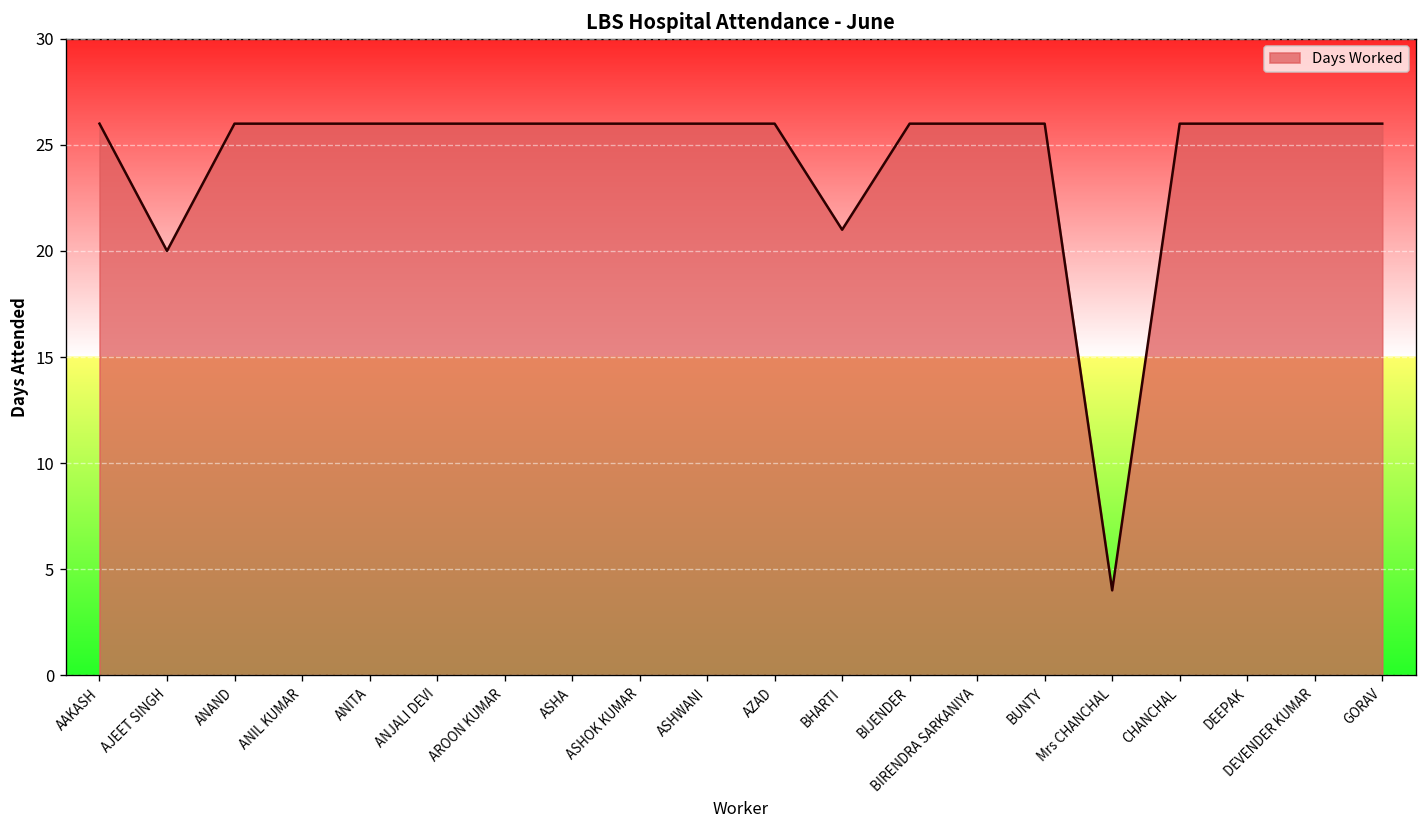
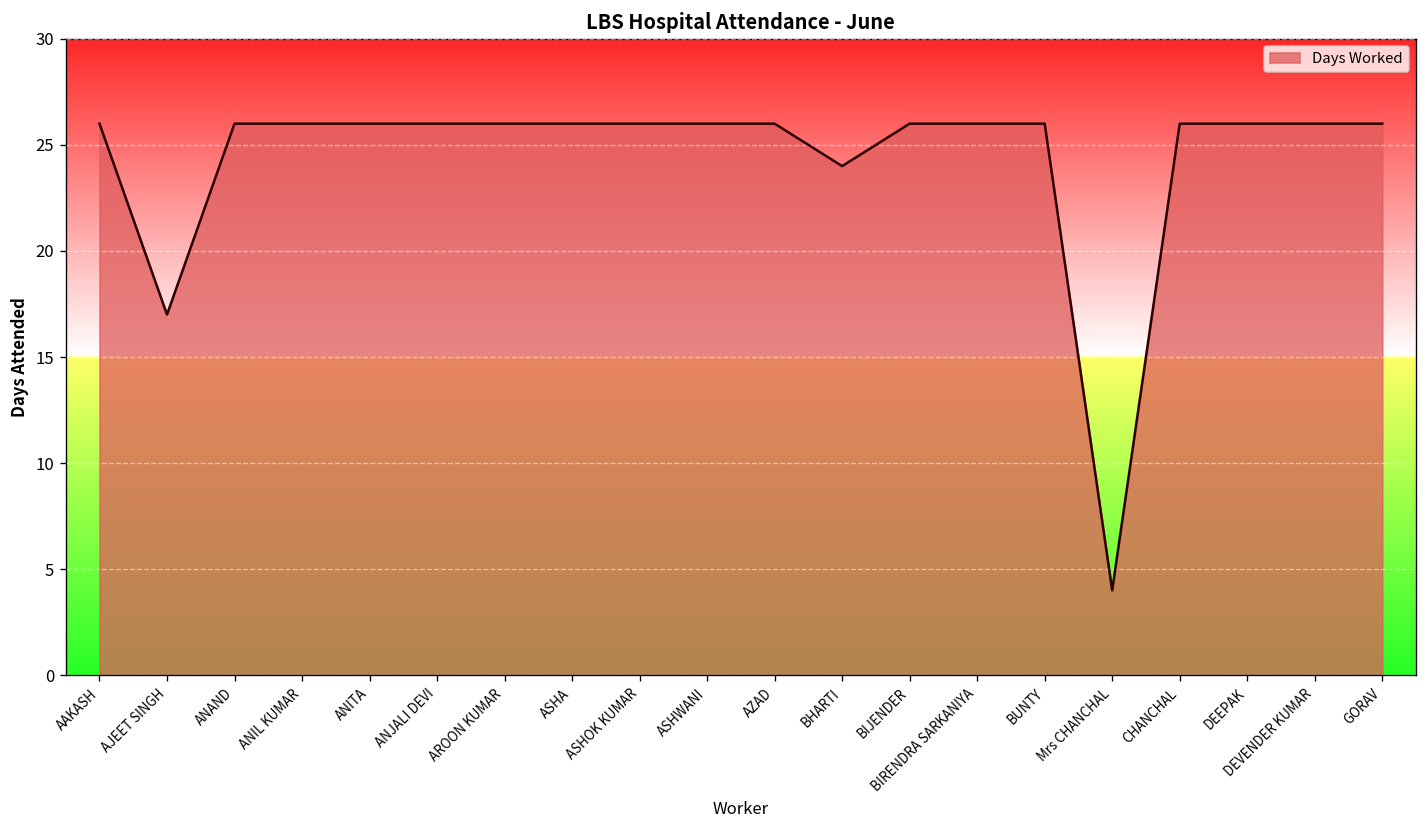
  {
    "AAKASH": 26,
-   "AJEET SINGH": 20,
+   "AJEET SINGH": 17,
    "ANAND": 26,
    "ANIL KUMAR": 26,
    "ANITA": 26,
    "ANJALI DEVI": 26,
    "AROON KUMAR": 26,
    "ASHA": 26,
    "ASHOK KUMAR": 26,
    "ASHWANI": 26,
    "AZAD": 26,
-   "BHARTI": 21,
+   "BHARTI": 24,
    "BIJENDER": 26,
    "BIRENDRA SARKANIYA": 26,
    "BUNTY": 26,
    "Mrs CHANCHAL": 4,
    "CHANCHAL": 26,
    "DEEPAK": 26,
    "DEVENDER KUMAR": 26,
    "GORAV": 26
  }
